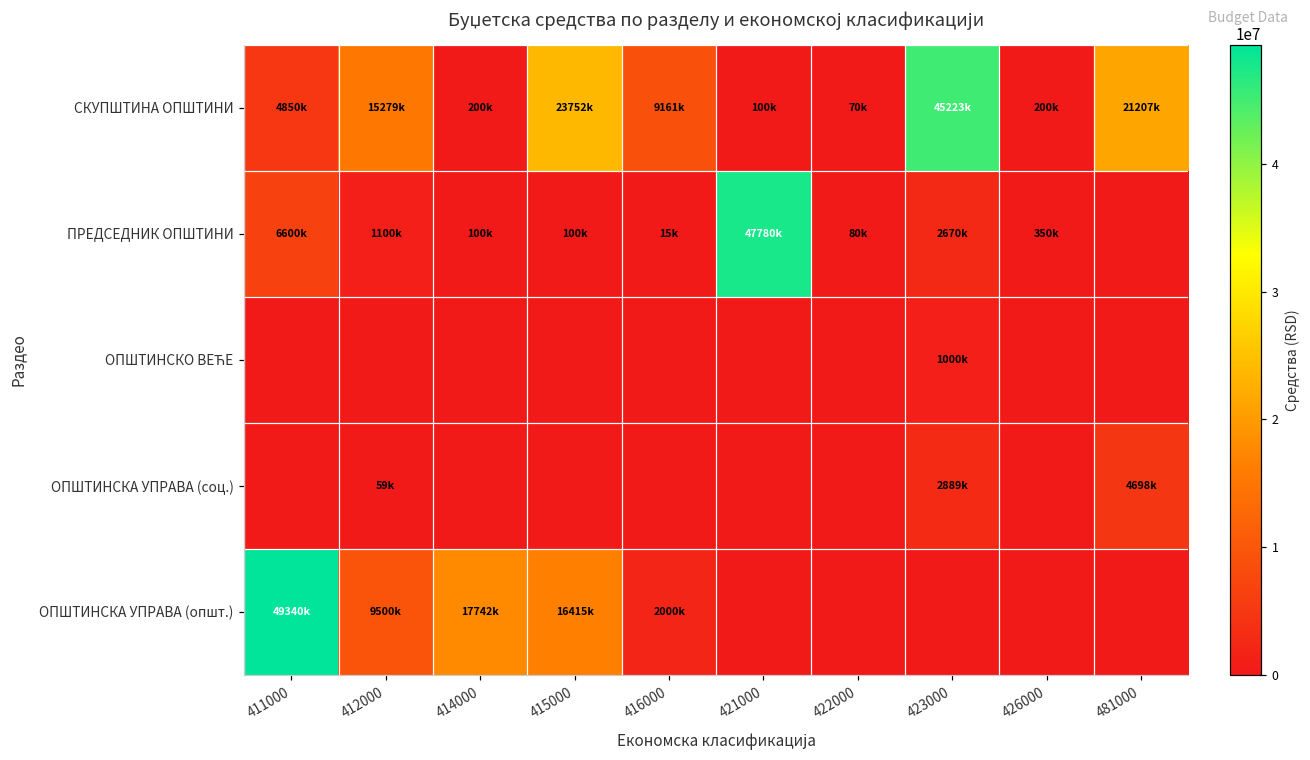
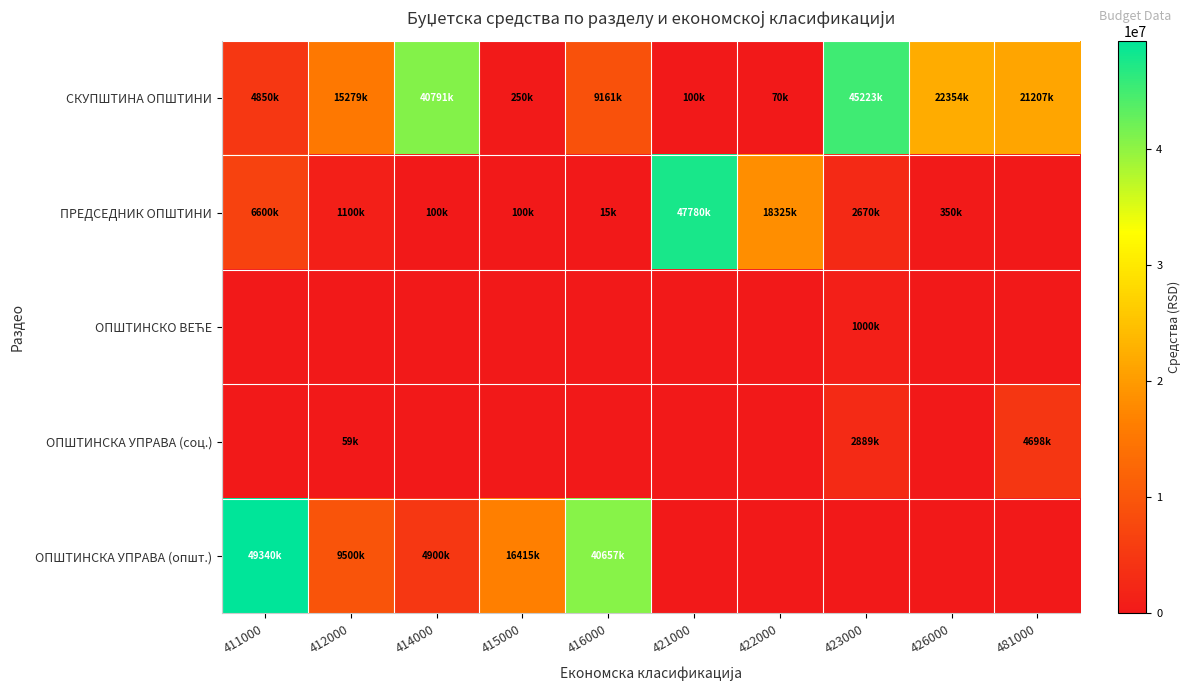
  {
    "СКУПШТИНА ОПШТИНИ": {
      "411000": "4850k",
      "412000": "15279k",
-     "414000": "200k",
-     "415000": "23752k",
+     "414000": "40791k",
+     "415000": "250k",
      "416000": "9161k",
      "421000": "100k",
      "422000": "70k",
      "423000": "45223k",
-     "426000": "200k",
+     "426000": "22354k",
      "481000": "21207k"
    },
    "ПРЕДСЕДНИК ОПШТИНИ": {
      "411000": "6600k",
      "412000": "1100k",
      "414000": "100k",
      "415000": "100k",
      "416000": "15k",
      "421000": "47780k",
-     "422000": "80k",
+     "422000": "18325k",
      "423000": "2670k",
      "426000": "350k"
    },
    "ОПШТИНСКО ВЕЋЕ": {
      "423000": "1000k"
    },
    "ОПШТИНСКА УПРАВА (соц.)": {
      "412000": "59k",
      "423000": "2889k",
      "481000": "4698k"
    },
    "ОПШТИНСКА УПРАВА (општ.)": {
      "411000": "49340k",
      "412000": "9500k",
-     "414000": "17742k",
+     "414000": "4900k",
      "415000": "16415k",
-     "416000": "2000k"
+     "416000": "40657k"
    }
  }
